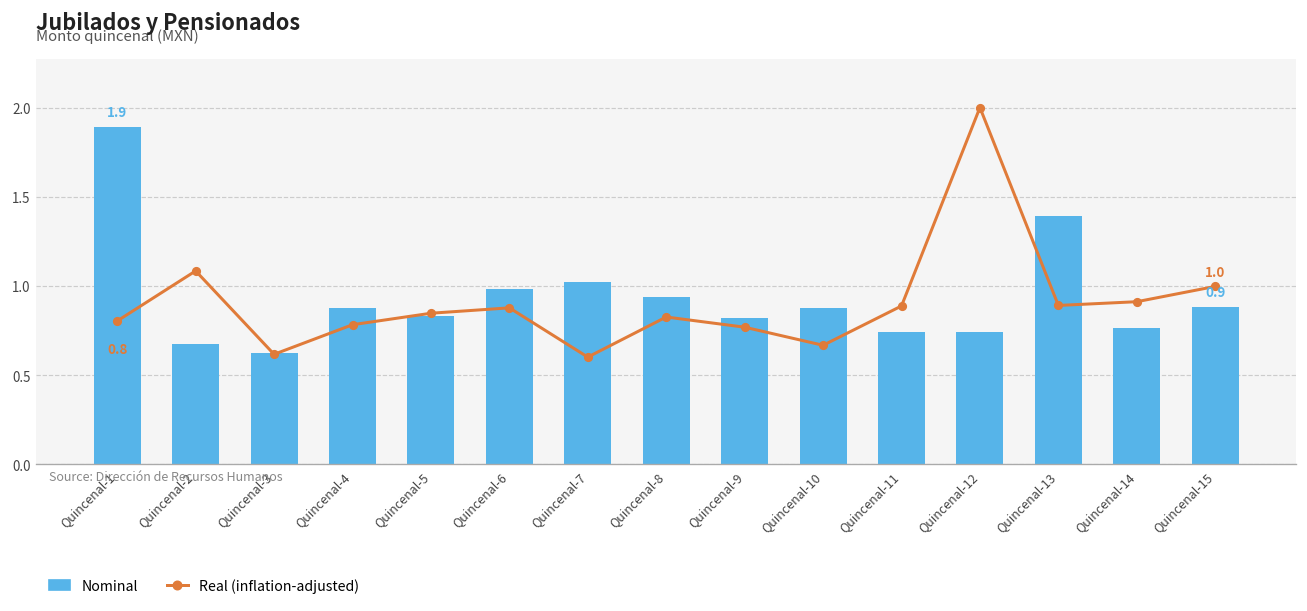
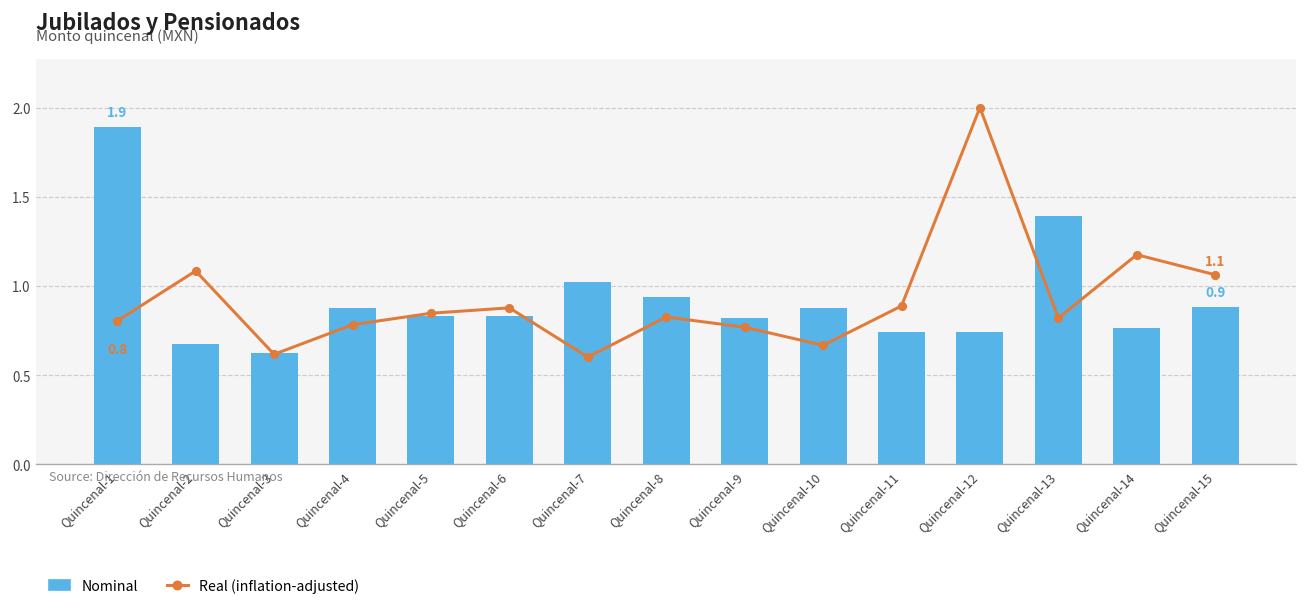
  {
    "Real (inflation-adjusted)": {
      "Quincenal-1": 0.8,
-     "Quincenal-13": 0.89,
-     "Quincenal-14": 0.91,
-     "Quincenal-15": 1.0
+     "Quincenal-13": 0.82,
+     "Quincenal-14": 1.17,
+     "Quincenal-15": 1.1
    },
    "Nominal": {
      "Quincenal-2": 0.68,
      "Quincenal-3": 0.62,
      "Quincenal-4": 0.88,
      "Quincenal-5": 0.83,
-     "Quincenal-6": 0.98,
+     "Quincenal-6": 0.83,
      "Quincenal-7": 1.02,
      "Quincenal-8": 0.94,
      "Quincenal-9": 0.82,
      "Quincenal-10": 0.88,
      "Quincenal-11": 0.74,
      "Quincenal-12": 0.74,
      "Quincenal-13": 1.39,
      "Quincenal-14": 0.77
    }
  }
